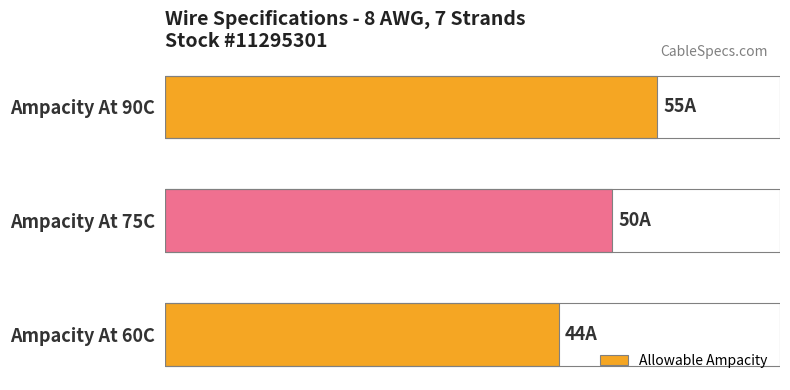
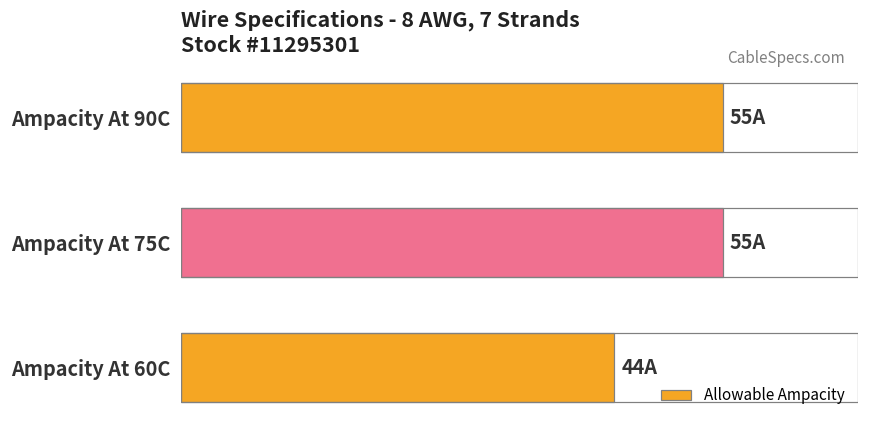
  {
    "Allowable Ampacity": {
-     "Ampacity At 75C": "50A"
+     "Ampacity At 75C": "55A"
    }
  }
